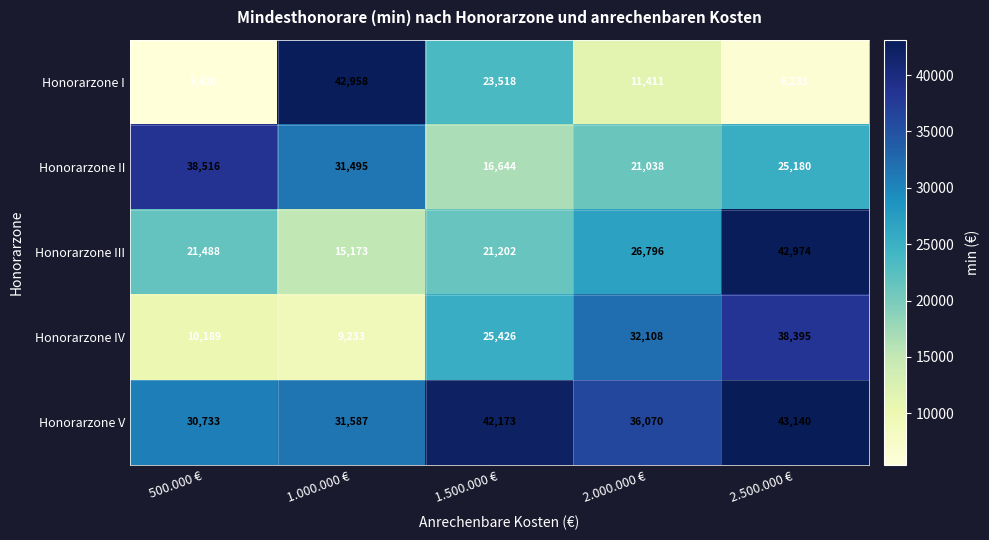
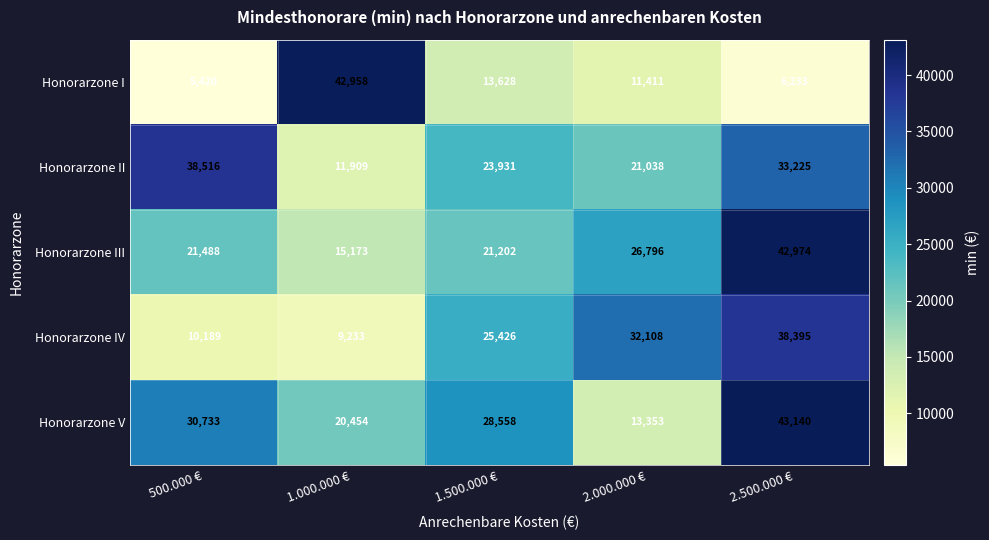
  {
    "Honorarzone I": {
      "1.000.000 €": "42,958",
-     "1.500.000 €": "23,518",
+     "1.500.000 €": "13,628",
      "2.000.000 €": "11,411"
    },
    "Honorarzone II": {
      "500.000 €": "38,516",
-     "1.000.000 €": "31,495",
-     "1.500.000 €": "16,644",
+     "1.000.000 €": "11,909",
+     "1.500.000 €": "23,931",
      "2.000.000 €": "21,038",
-     "2.500.000 €": "25,180"
+     "2.500.000 €": "33,225"
    },
    "Honorarzone III": {
      "500.000 €": "21,488",
      "1.000.000 €": "15,173",
      "1.500.000 €": "21,202",
      "2.000.000 €": "26,796",
      "2.500.000 €": "42,974"
    },
    "Honorarzone IV": {
      "500.000 €": "10,189",
      "1.000.000 €": "9,233",
      "1.500.000 €": "25,426",
      "2.000.000 €": "32,108",
      "2.500.000 €": "38,395"
    },
    "Honorarzone V": {
      "500.000 €": "30,733",
-     "1.000.000 €": "31,587",
-     "1.500.000 €": "42,173",
-     "2.000.000 €": "36,070",
+     "1.000.000 €": "20,454",
+     "1.500.000 €": "28,558",
+     "2.000.000 €": "13,353",
      "2.500.000 €": "43,140"
    }
  }
